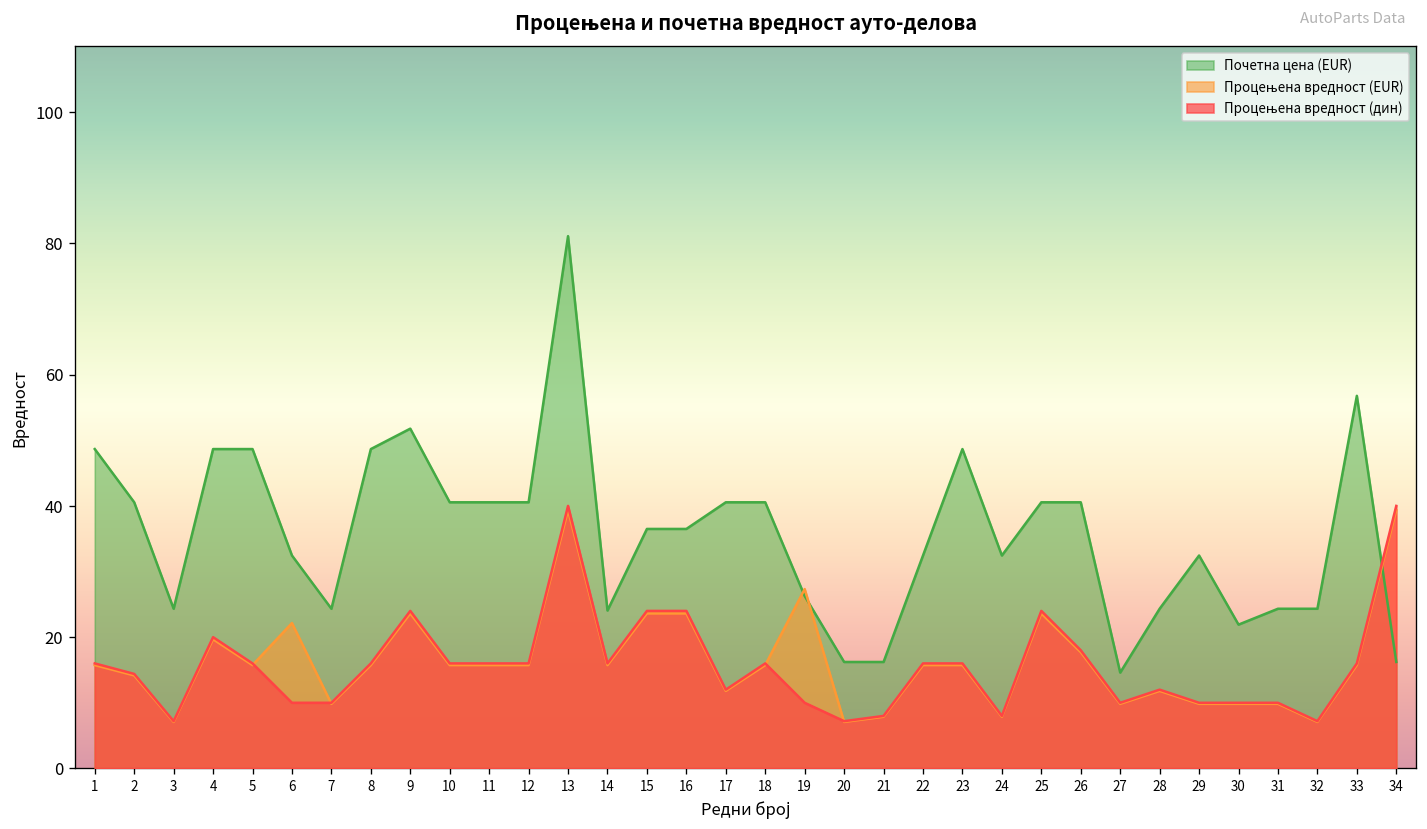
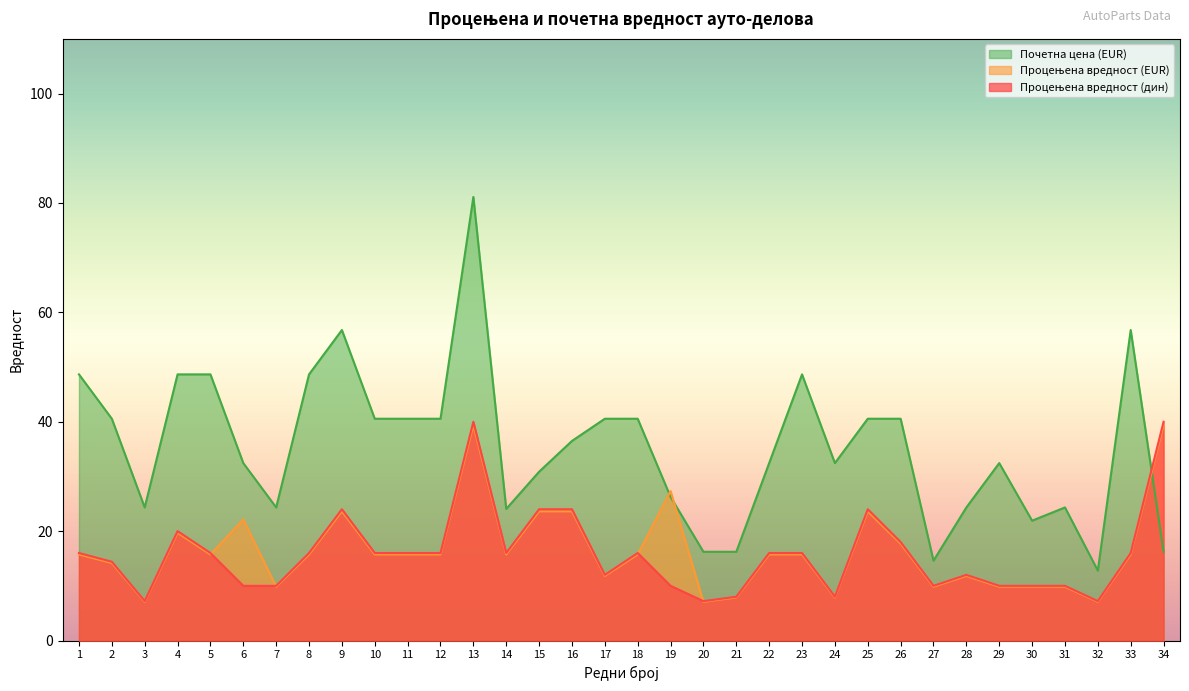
  {
    "Почетна цена (EUR)": {
      "1": 49,
      "2": 41,
      "3": 24,
      "4": 49,
      "5": 49,
      "6": 32,
      "7": 24,
      "8": 49,
-     "9": 52,
+     "9": 57,
      "10": 41,
      "11": 41,
      "12": 41,
      "13": 81,
      "14": 24,
-     "15": 36,
+     "15": 31,
      "16": 36,
      "17": 41,
      "18": 41,
      "19": 26,
      "20": 16,
      "21": 16,
      "22": 32,
      "23": 49,
      "24": 32,
      "25": 41,
      "26": 41,
      "27": 15,
      "28": 24,
      "29": 32,
      "30": 22,
      "31": 24,
-     "32": 24,
+     "32": 13,
      "33": 57,
      "34": 16
    },
    "Процењена вредност (EUR)": {
      "6": 22,
      "13": 39,
      "19": 27,
      "34": 39
    },
    "Процењена вредност (дин)": {
      "6": 10,
      "13": 40,
      "19": 10,
      "34": 40
    }
  }
